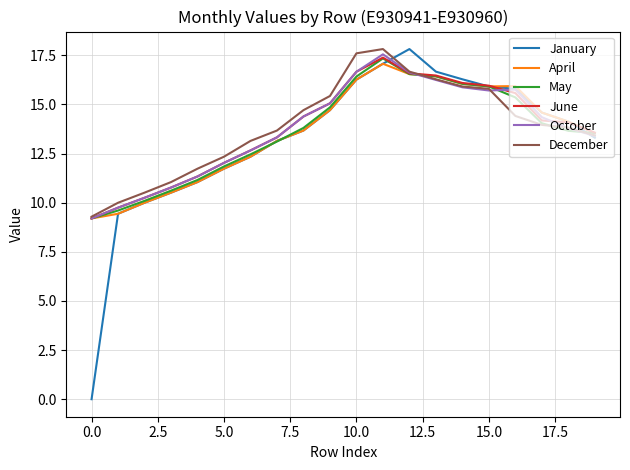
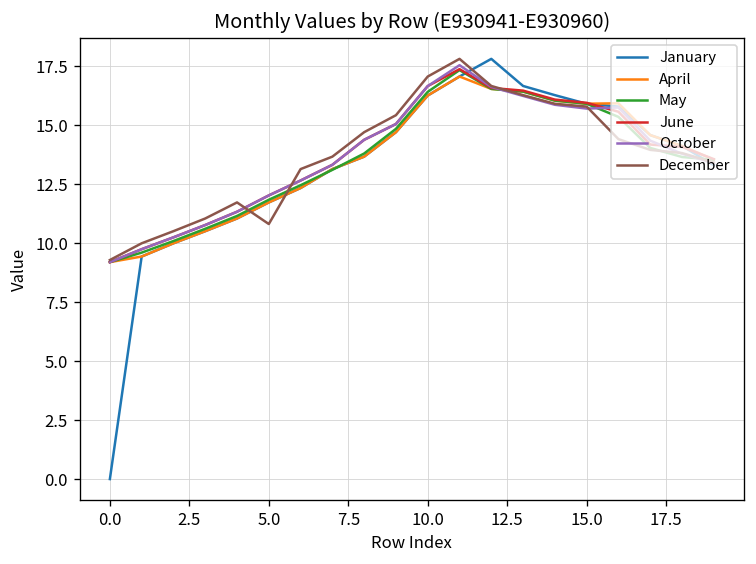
  {
    "January": {
      "0.0": 0.0
    },
    "May": {
      "10.0": 16.4
    },
    "December": {
-     "5.0": 12.3,
-     "10.0": 17.6
+     "5.0": 10.8,
+     "10.0": 17.1
    }
  }
